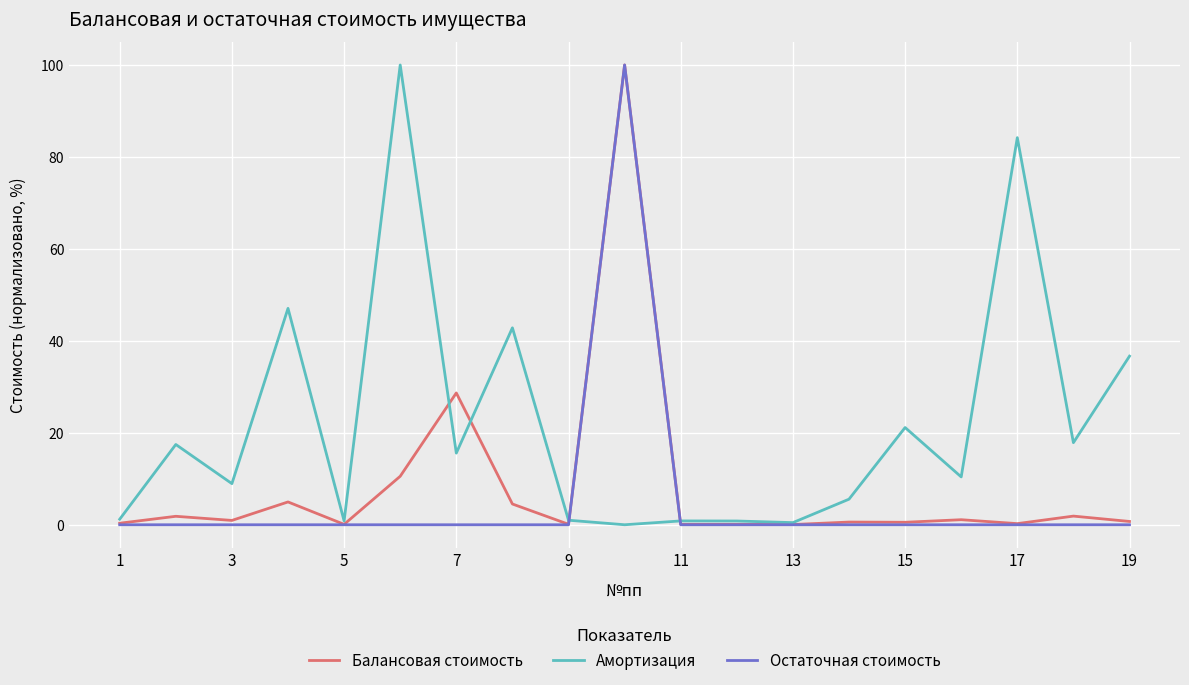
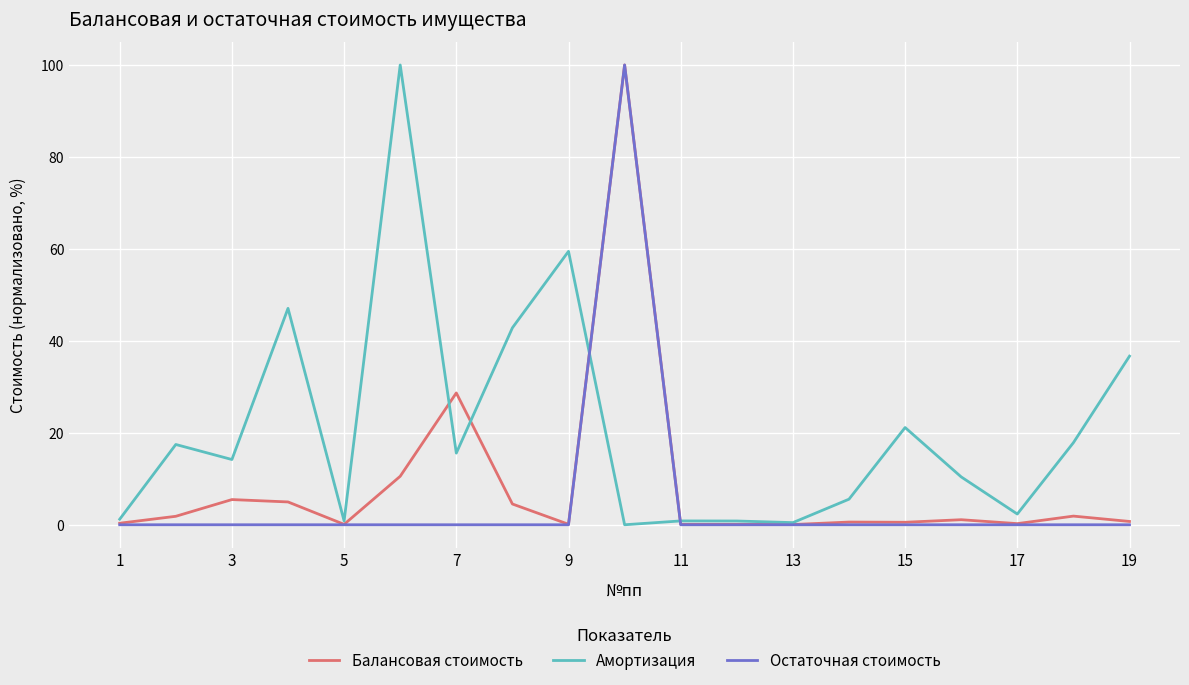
  {
    "Балансовая стоимость": {
-     "3": 1,
+     "3": 5,
      "7": 29,
      "19": 1
    },
    "Амортизация": {
      "1": 1,
-     "3": 9,
+     "3": 14,
      "5": 1,
      "7": 16,
-     "9": 1,
+     "9": 59,
      "11": 1,
      "15": 21,
-     "17": 84,
+     "17": 2,
      "19": 37
    },
    "Остаточная стоимость": {
      "3": 0,
      "7": 0,
      "19": 0
    }
  }
